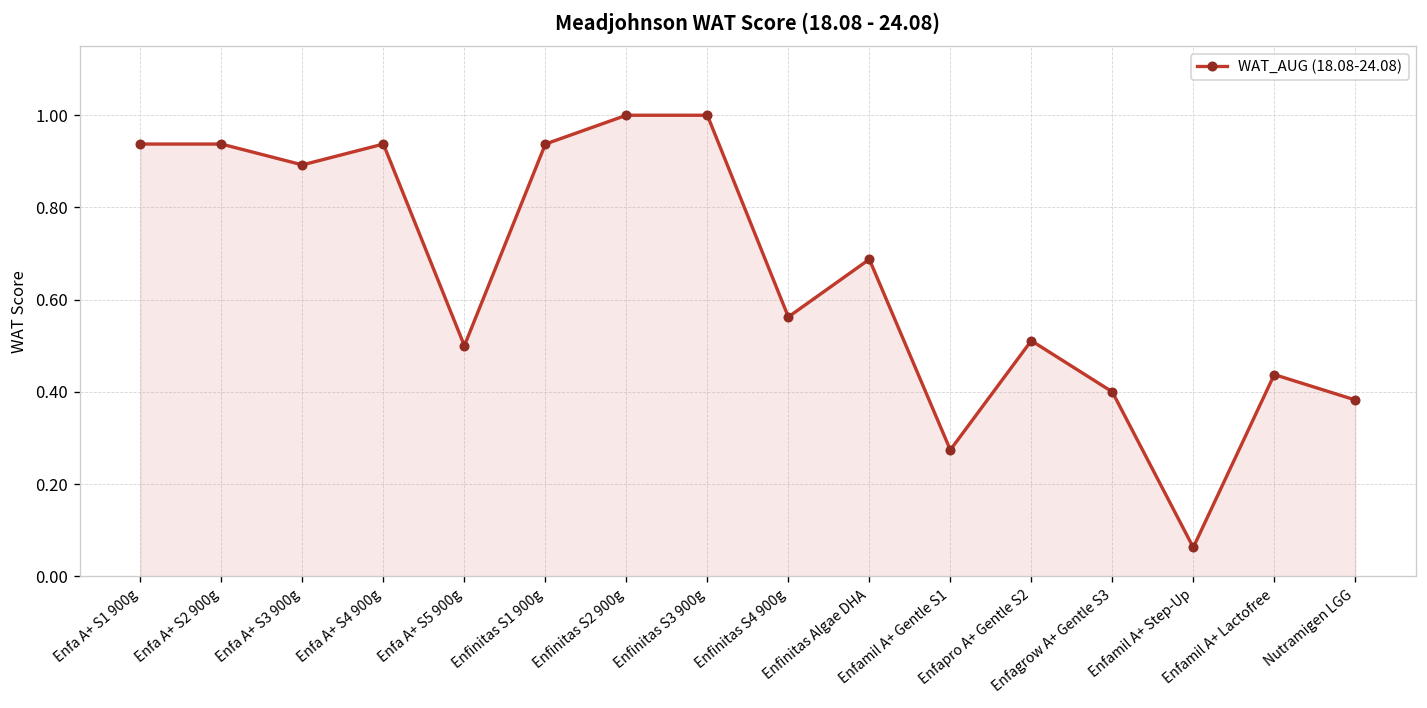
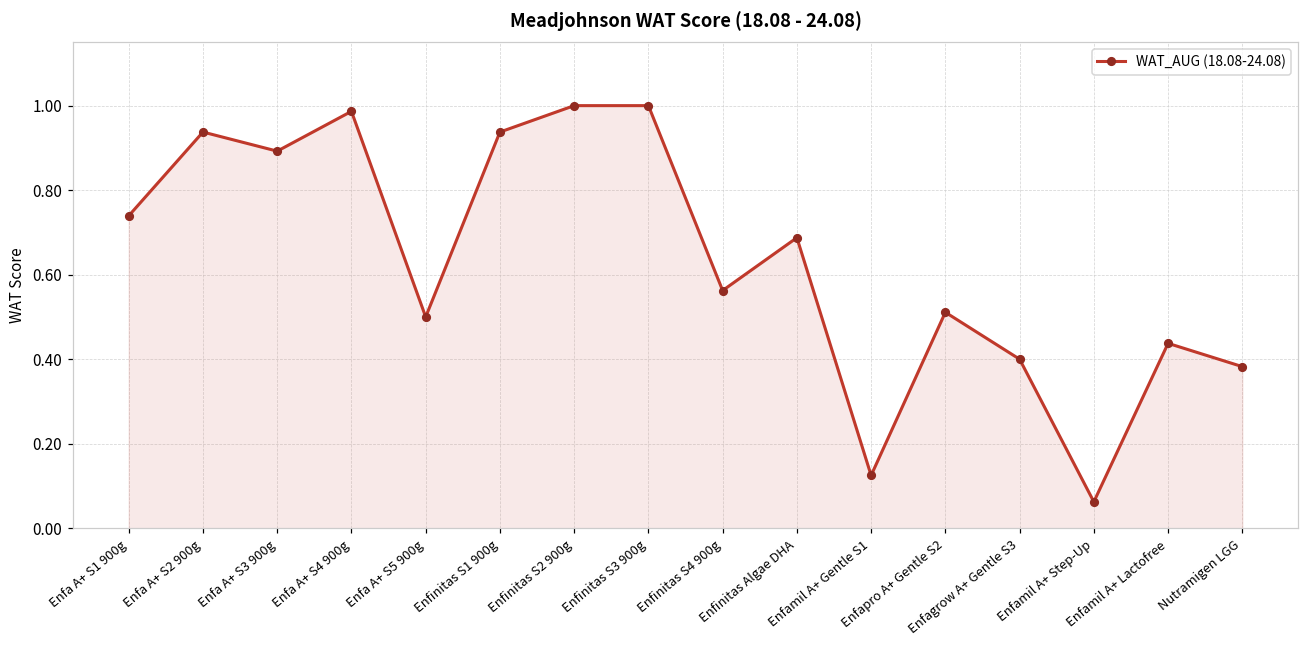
  {
-   "Enfa A+ S1 900g": 0.94,
+   "Enfa A+ S1 900g": 0.74,
    "Enfa A+ S2 900g": 0.94,
    "Enfa A+ S3 900g": 0.89,
-   "Enfa A+ S4 900g": 0.94,
+   "Enfa A+ S4 900g": 0.99,
    "Enfa A+ S5 900g": 0.50,
    "Enfinitas S1 900g": 0.94,
    "Enfinitas S2 900g": 1.00,
    "Enfinitas S3 900g": 1.00,
    "Enfinitas S4 900g": 0.56,
    "Enfinitas Algae DHA": 0.69,
-   "Enfamil A+ Gentle S1": 0.27,
+   "Enfamil A+ Gentle S1": 0.13,
    "Enfapro A+ Gentle S2": 0.51,
    "Enfagrow A+ Gentle S3": 0.40,
    "Enfamil A+ Step-Up": 0.06,
    "Enfamil A+ Lactofree": 0.44,
    "Nutramigen LGG": 0.38
  }
